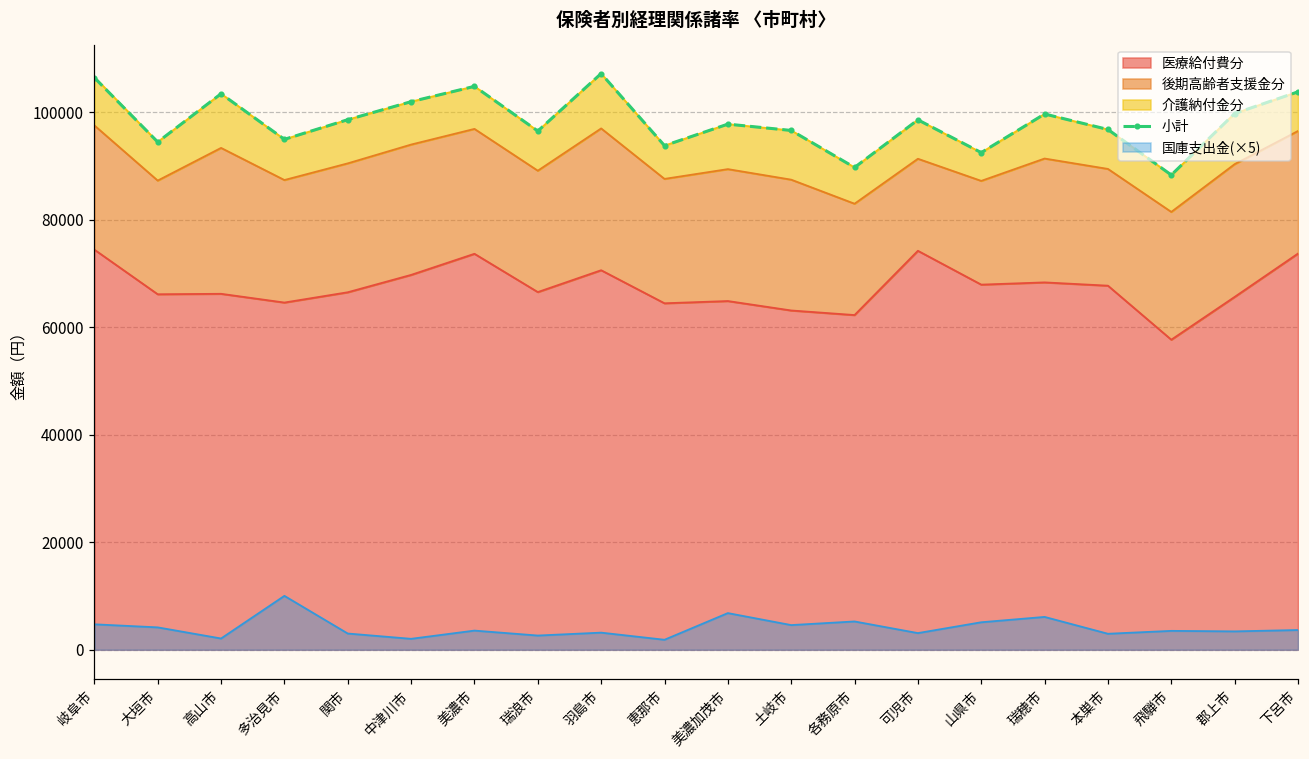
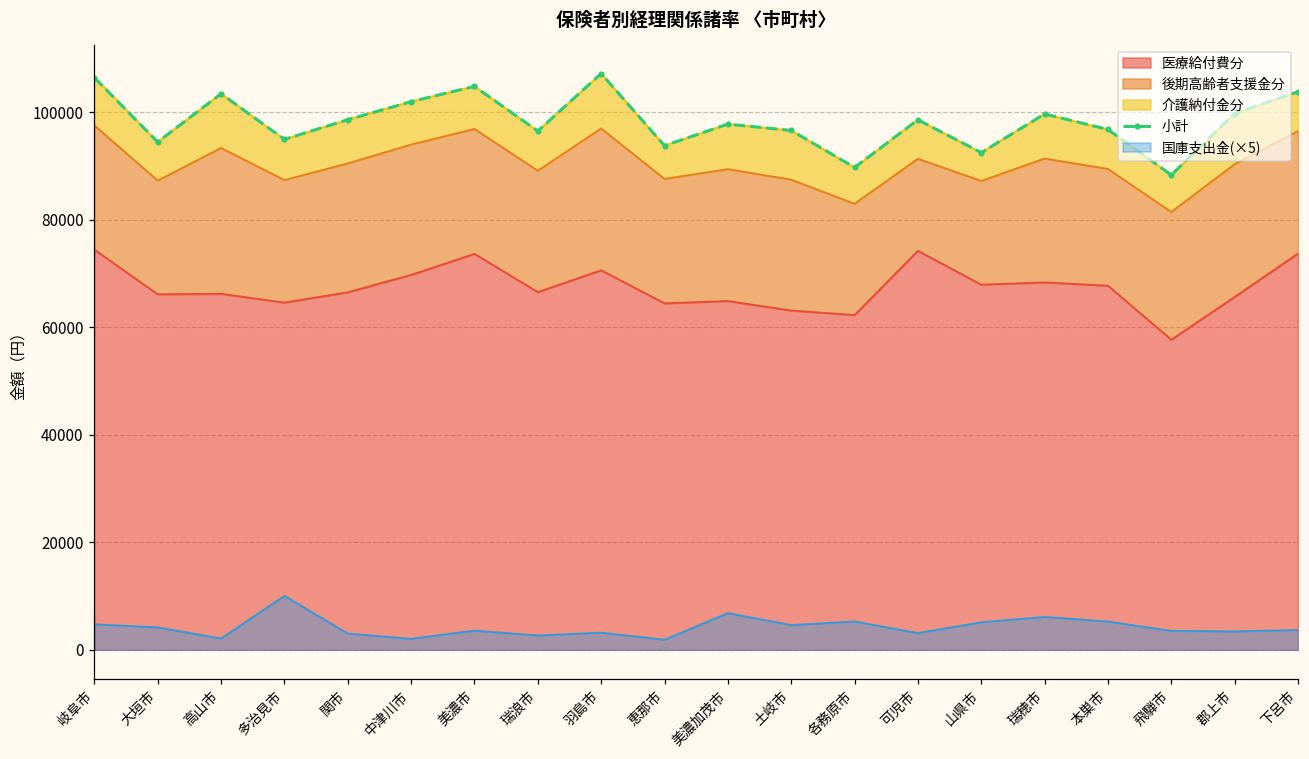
  {
    "国庫支出金(×5)": {
      "岐阜市": 5000,
      "大垣市": 4000,
      "高山市": 2000,
      "多治見市": 10000,
      "関市": 3000,
      "中津川市": 2000,
      "美濃市": 4000,
      "瑞浪市": 3000,
      "羽島市": 3000,
      "恵那市": 2000,
      "美濃加茂市": 7000,
      "土岐市": 5000,
      "各務原市": 5000,
      "可児市": 3000,
      "山県市": 5000,
      "瑞穂市": 6000,
-     "本巣市": 3000,
+     "本巣市": 5000,
      "飛騨市": 4000,
      "郡上市": 3000,
      "下呂市": 4000
    }
  }
